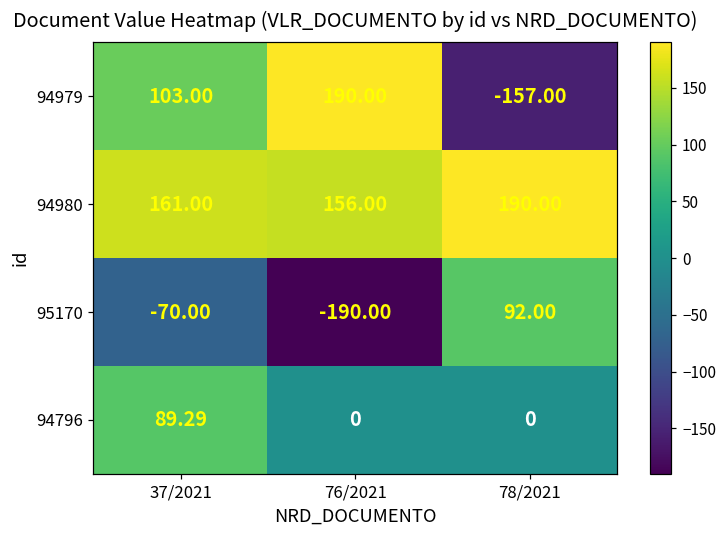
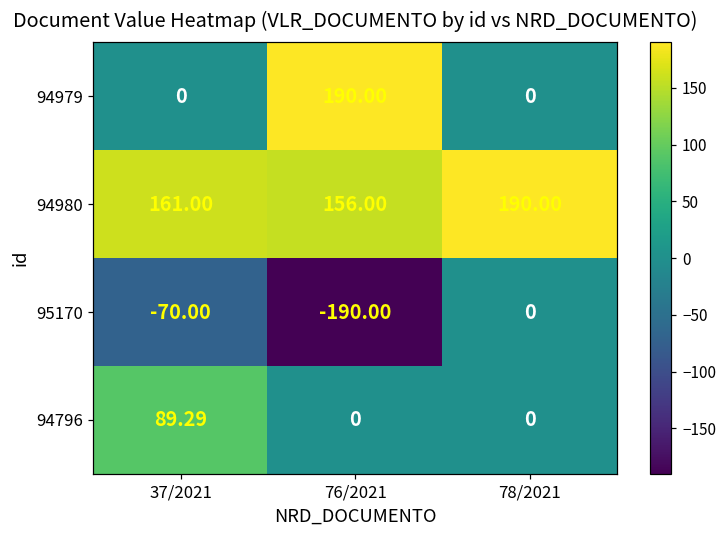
  {
    "94979": {
-     "37/2021": 103.00,
-     "78/2021": -157.00
+     "37/2021": 0,
+     "78/2021": 0
    },
    "94980": {
      "37/2021": 161.00,
      "76/2021": 156.00
    },
    "95170": {
      "37/2021": -70.00,
      "76/2021": -190.00,
-     "78/2021": 92.00
+     "78/2021": 0
    },
    "94796": {
      "37/2021": 89.29,
      "76/2021": 0,
      "78/2021": 0
    }
  }
